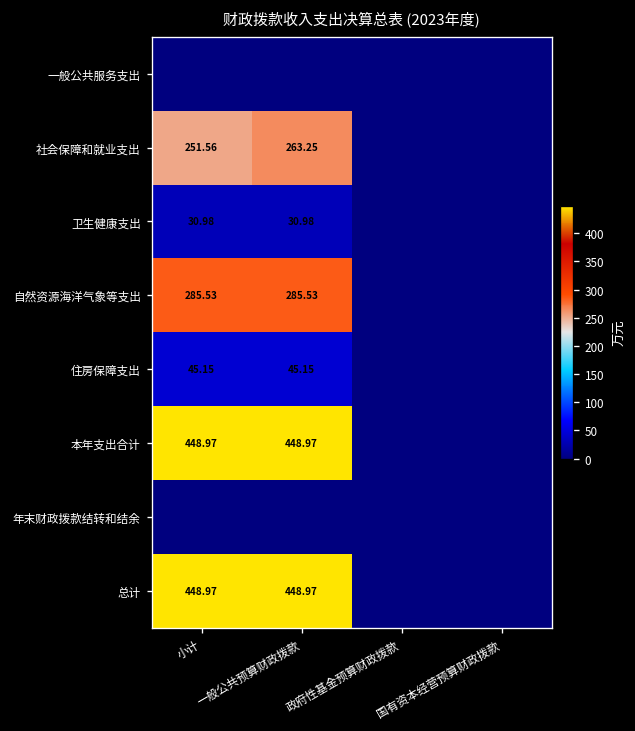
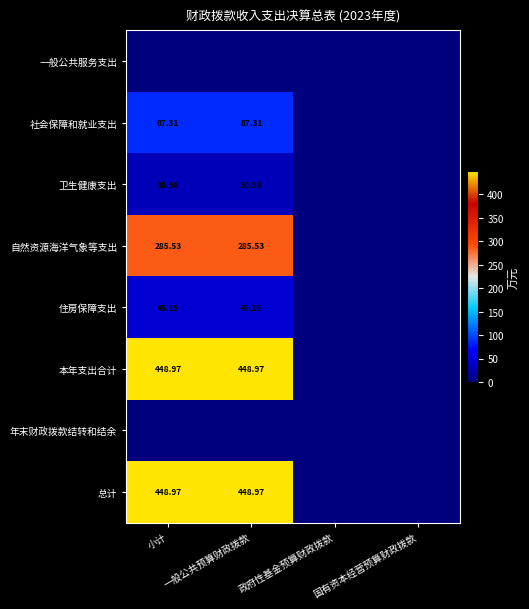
  {
    "社会保障和就业支出": {
-     "小计": 251.56,
-     "一般公共预算财政拨款": 263.25
+     "小计": 87.31,
+     "一般公共预算财政拨款": 87.31
    },
    "卫生健康支出": {
      "小计": 30.98,
      "一般公共预算财政拨款": 30.98
    },
    "自然资源海洋气象等支出": {
      "小计": 285.53,
      "一般公共预算财政拨款": 285.53
    },
    "住房保障支出": {
      "小计": 45.15,
      "一般公共预算财政拨款": 45.15
    },
    "本年支出合计": {
      "小计": 448.97,
      "一般公共预算财政拨款": 448.97
    },
    "总计": {
      "小计": 448.97,
      "一般公共预算财政拨款": 448.97
    }
  }
